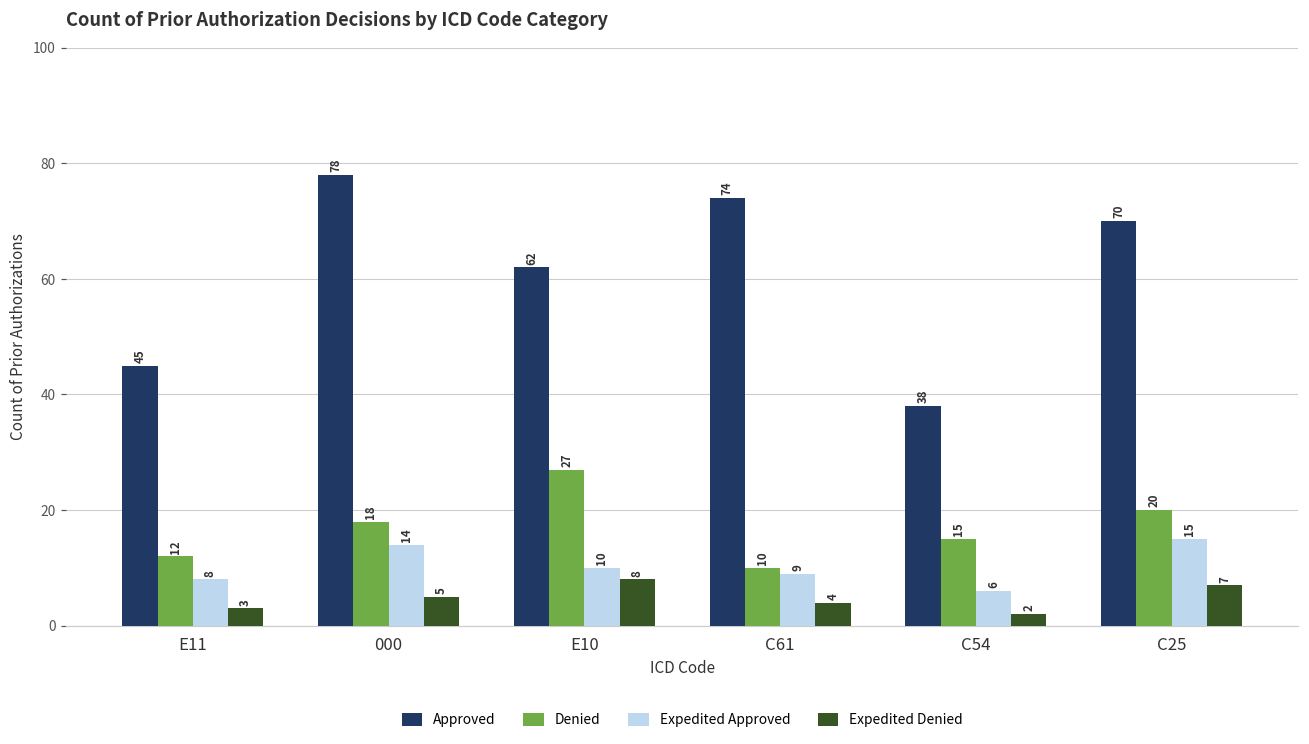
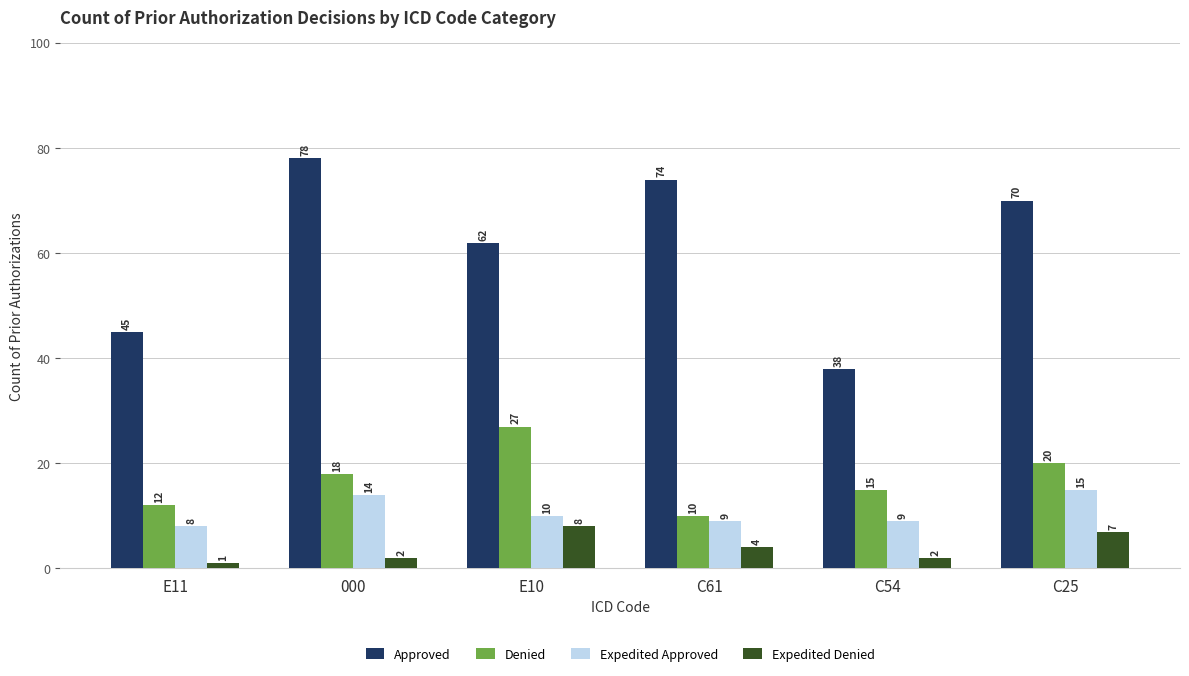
  {
    "Approved": {
      "E11": 45,
      "000": 78,
      "E10": 62,
      "C61": 74,
      "C54": 38,
      "C25": 70
    },
    "Denied": {
      "E11": 12,
      "000": 18,
      "E10": 27,
      "C61": 10,
      "C54": 15,
      "C25": 20
    },
    "Expedited Approved": {
      "E11": 8,
      "000": 14,
      "E10": 10,
      "C61": 9,
-     "C54": 6,
+     "C54": 9,
      "C25": 15
    },
    "Expedited Denied": {
-     "E11": 3,
-     "000": 5,
+     "E11": 1,
+     "000": 2,
      "E10": 8,
      "C61": 4,
      "C54": 2,
      "C25": 7
    }
  }
